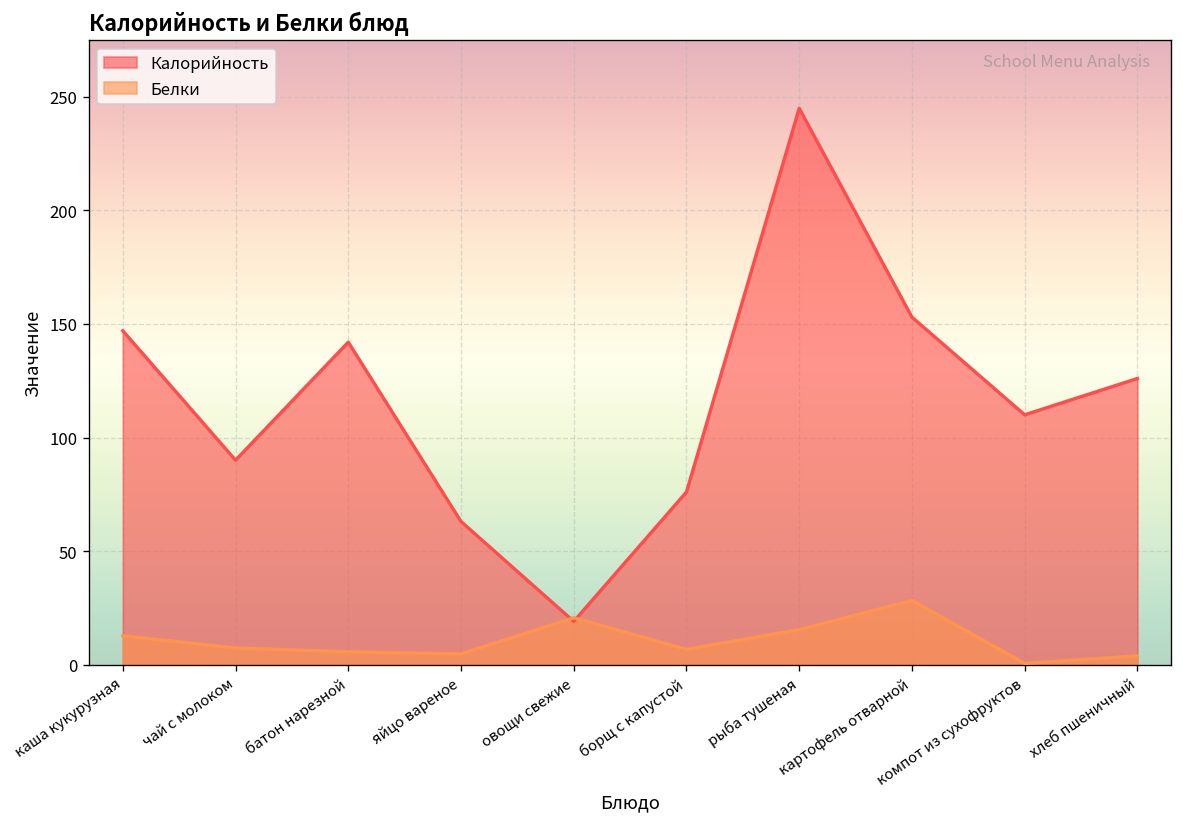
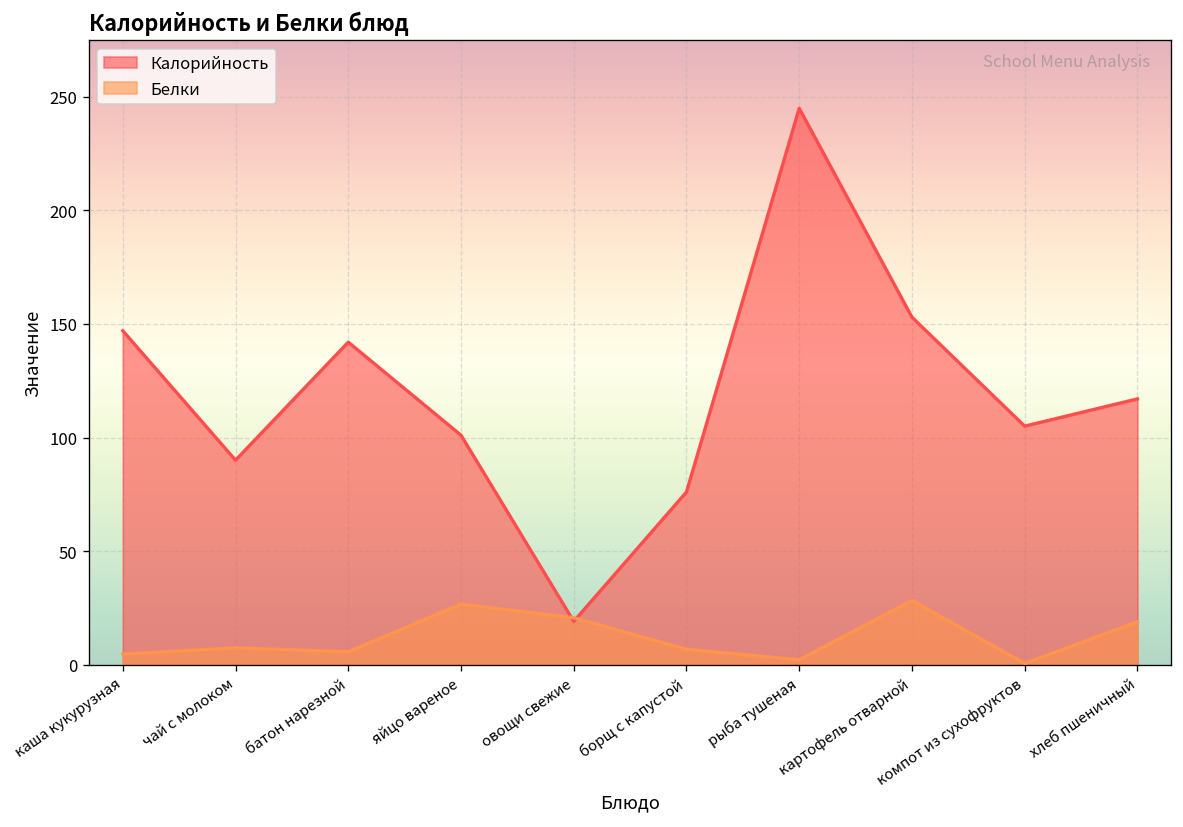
  {
    "Калорийность": {
      "каша кукурузная": 147,
      "чай с молоком": 90,
      "батон нарезной": 142,
-     "яйцо вареное": 63,
+     "яйцо вареное": 101,
      "овощи свежие": 19,
      "борщ с капустой": 76,
      "рыба тушеная": 245,
      "картофель отварной": 153,
-     "компот из сухофруктов": 110,
-     "хлеб пшеничный": 126
+     "компот из сухофруктов": 105,
+     "хлеб пшеничный": 117
    },
    "Белки": {
-     "каша кукурузная": 13,
+     "каша кукурузная": 5,
      "чай с молоком": 7,
      "батон нарезной": 6,
-     "яйцо вареное": 5,
+     "яйцо вареное": 27,
      "овощи свежие": 21,
      "борщ с капустой": 7,
-     "рыба тушеная": 15,
+     "рыба тушеная": 2,
      "картофель отварной": 28,
      "компот из сухофруктов": 1,
-     "хлеб пшеничный": 4
+     "хлеб пшеничный": 19
    }
  }
